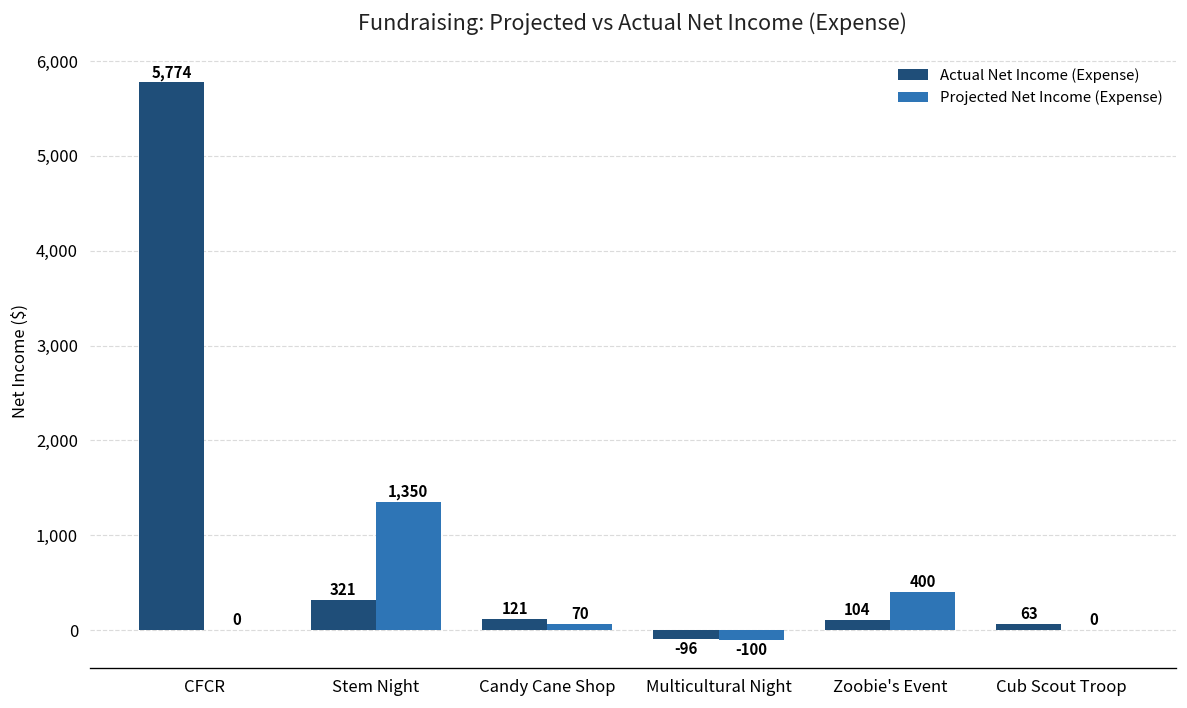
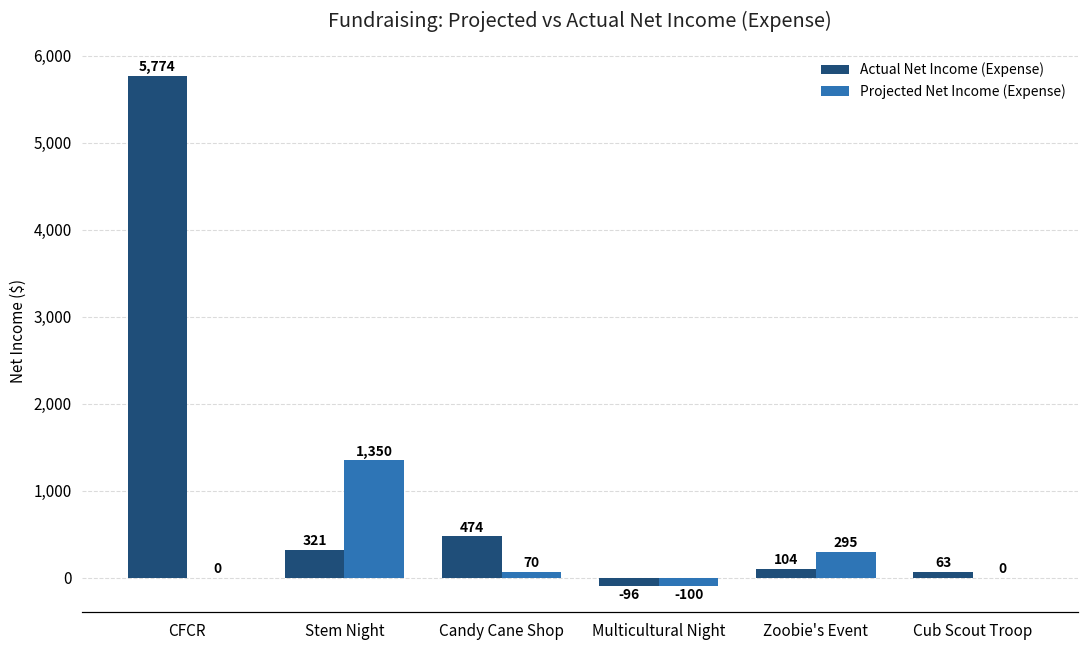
  {
    "Actual Net Income (Expense)": {
      "CFCR": "5,774",
      "Stem Night": "321",
-     "Candy Cane Shop": "121",
+     "Candy Cane Shop": "474",
      "Multicultural Night": "-96",
      "Zoobie's Event": "104",
      "Cub Scout Troop": "63"
    },
    "Projected Net Income (Expense)": {
      "CFCR": "0",
      "Stem Night": "1,350",
      "Candy Cane Shop": "70",
      "Multicultural Night": "-100",
-     "Zoobie's Event": "400",
+     "Zoobie's Event": "295",
      "Cub Scout Troop": "0"
    }
  }
